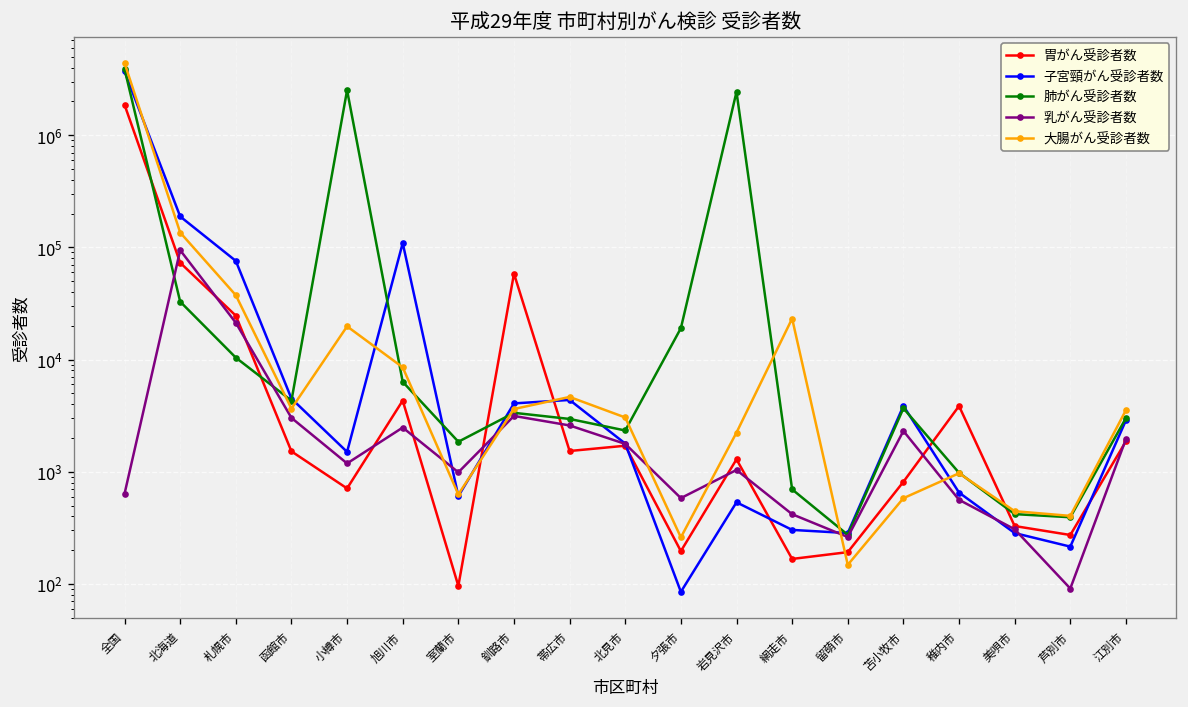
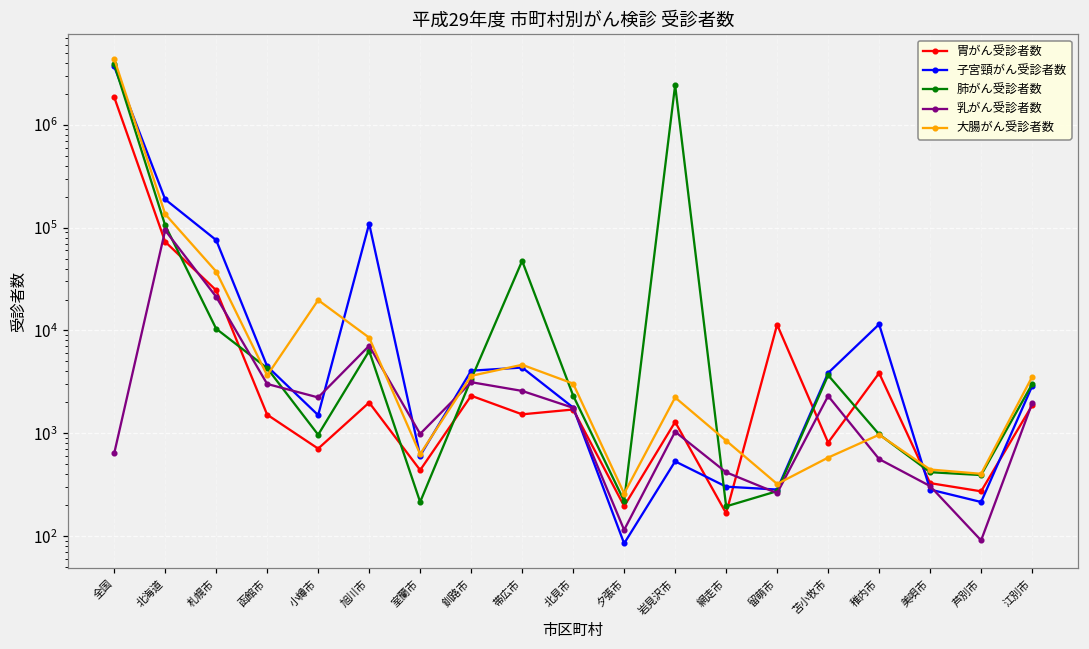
  {
    "胃がん受診者数": {
      "全国": 1900000,
      "北海道": 70000,
      "札幌市": 25000,
      "函館市": 1500,
      "小樽市": 700,
-     "旭川市": 4000,
-     "室蘭市": 100,
-     "釧路市": 60000,
+     "旭川市": 2000,
+     "室蘭市": 400,
+     "釧路市": 2300,
      "帯広市": 1500,
      "夕張市": 200,
      "岩見沢市": 1300,
      "網走市": 170,
-     "留萌市": 190,
+     "留萌市": 11000,
      "苫小牧市": 800,
      "稚内市": 3900,
      "美唄市": 330,
      "芦別市": 270
    },
    "子宮頸がん受診者数": {
      "北海道": 190000,
      "札幌市": 80000,
      "小樽市": 1500,
      "旭川市": 110000,
      "釧路市": 4000,
      "夕張市": 90,
      "岩見沢市": 500,
      "網走市": 300,
-     "稚内市": 700,
+     "稚内市": 11000,
      "美唄市": 280,
      "芦別市": 220
    },
    "肺がん受診者数": {
-     "北海道": 33000,
+     "北海道": 110000,
      "札幌市": 10000,
-     "小樽市": 2500000,
+     "小樽市": 1000,
      "旭川市": 6000,
-     "室蘭市": 1900,
-     "帯広市": 3000,
+     "室蘭市": 220,
+     "帯広市": 50000,
      "北見市": 2300,
-     "夕張市": 19000,
+     "夕張市": 220,
      "岩見沢市": 2400000,
-     "網走市": 700
+     "網走市": 200
    },
    "乳がん受診者数": {
      "全国": 600,
      "北海道": 90000,
      "札幌市": 21000,
      "函館市": 3000,
-     "小樽市": 1200,
-     "旭川市": 2500,
+     "小樽市": 2200,
+     "旭川市": 7000,
      "室蘭市": 1000,
      "帯広市": 2600,
-     "夕張市": 600,
+     "夕張市": 120,
      "岩見沢市": 1000,
      "網走市": 400,
      "苫小牧市": 2300,
      "稚内市": 600,
      "美唄市": 310,
      "芦別市": 90
    },
    "大腸がん受診者数": {
      "全国": 4000000,
      "北海道": 140000,
      "札幌市": 37000,
      "函館市": 3700,
      "小樽市": 20000,
      "旭川市": 9000,
      "釧路市": 3600,
      "北見市": 3000,
      "夕張市": 260,
      "岩見沢市": 2200,
-     "網走市": 23000,
-     "留萌市": 150,
+     "網走市": 800,
+     "留萌市": 320,
      "苫小牧市": 600,
      "江別市": 3500
    }
  }
